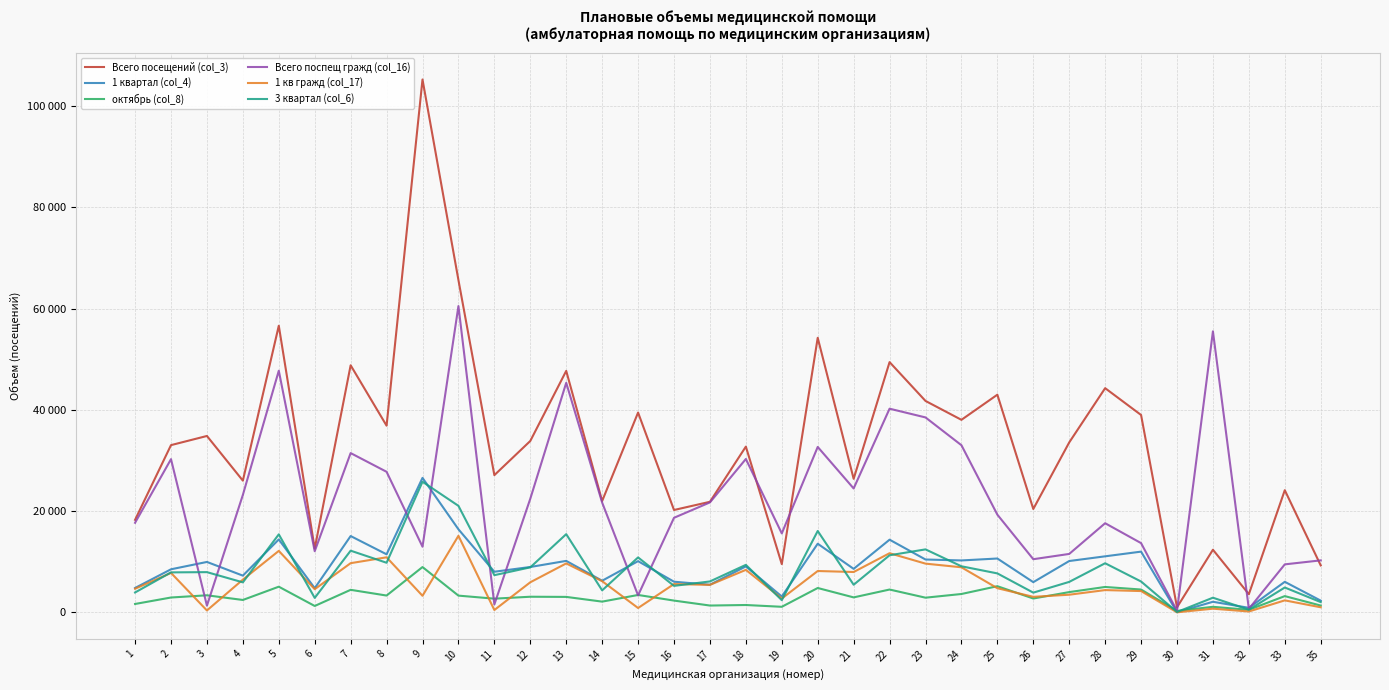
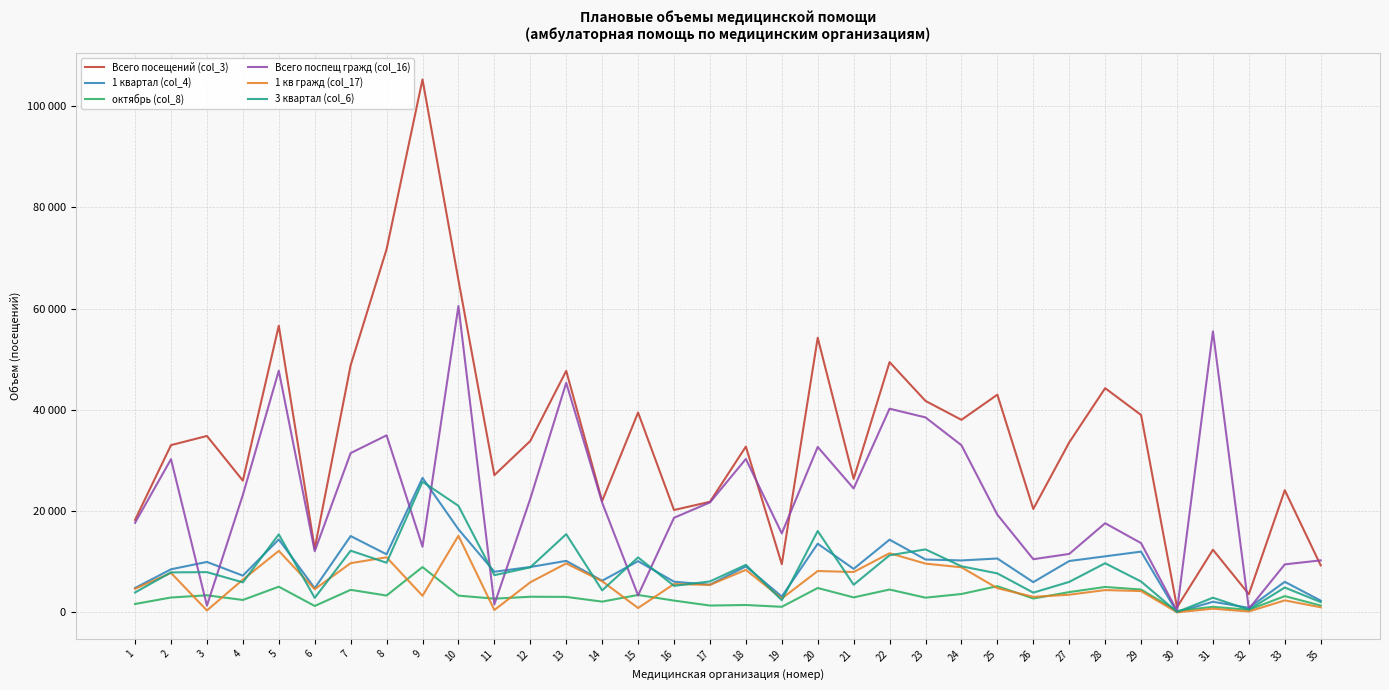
  {
    "Всего посещений (col_3)": {
      "1": 18000,
      "2": 33000,
      "3": 35000,
      "4": 26000,
      "5": 57000,
      "6": 13000,
      "7": 49000,
-     "8": 37000,
+     "8": 72000,
      "9": 105000,
      "10": 66000,
      "11": 27000,
      "12": 34000,
      "13": 48000,
      "15": 39000,
      "16": 20000,
      "18": 33000,
      "19": 10000,
      "20": 54000,
      "21": 26000,
      "22": 49000,
      "23": 42000,
      "24": 38000,
      "25": 43000,
      "26": 20000,
      "27": 34000,
      "28": 44000,
      "29": 39000,
      "30": 1000,
      "31": 12000,
      "32": 4000,
      "33": 24000,
      "35": 9000
    },
    "1 квартал (col_4)": {
      "2": 9000,
      "3": 10000,
      "4": 7000,
      "5": 14000,
      "7": 15000,
      "8": 11000,
      "9": 27000,
      "10": 16000,
      "11": 8000,
      "15": 10000,
      "20": 14000,
      "21": 9000,
      "22": 14000,
      "23": 10000,
      "24": 10000,
      "25": 11000,
      "26": 6000,
      "27": 10000,
      "28": 11000,
      "29": 12000,
      "31": 2000,
      "33": 6000
    },
    "Всего поспещ гражд (col_16)": {
      "1": 18000,
      "2": 30000,
      "3": 1000,
      "4": 23000,
      "5": 48000,
      "6": 12000,
      "7": 31000,
-     "8": 28000,
+     "8": 35000,
      "9": 13000,
      "10": 61000,
      "11": 2000,
      "12": 22000,
      "13": 45000,
      "16": 19000,
      "18": 30000,
      "19": 16000,
      "20": 33000,
      "21": 24000,
      "22": 40000,
      "23": 39000,
      "24": 33000,
      "25": 19000,
      "26": 11000,
      "27": 12000,
      "28": 18000,
      "29": 14000,
      "31": 56000,
      "33": 9000,
      "35": 10000
    },
    "1 кв гражд (col_17)": {
      "3": 0,
      "4": 6000,
      "5": 12000,
      "7": 10000,
      "8": 11000,
      "9": 3000,
      "10": 15000,
      "11": 0,
      "12": 6000,
      "15": 1000,
      "18": 8000,
      "20": 8000,
      "21": 8000,
      "23": 10000,
      "27": 3000,
      "28": 4000,
      "33": 2000
    }
  }
